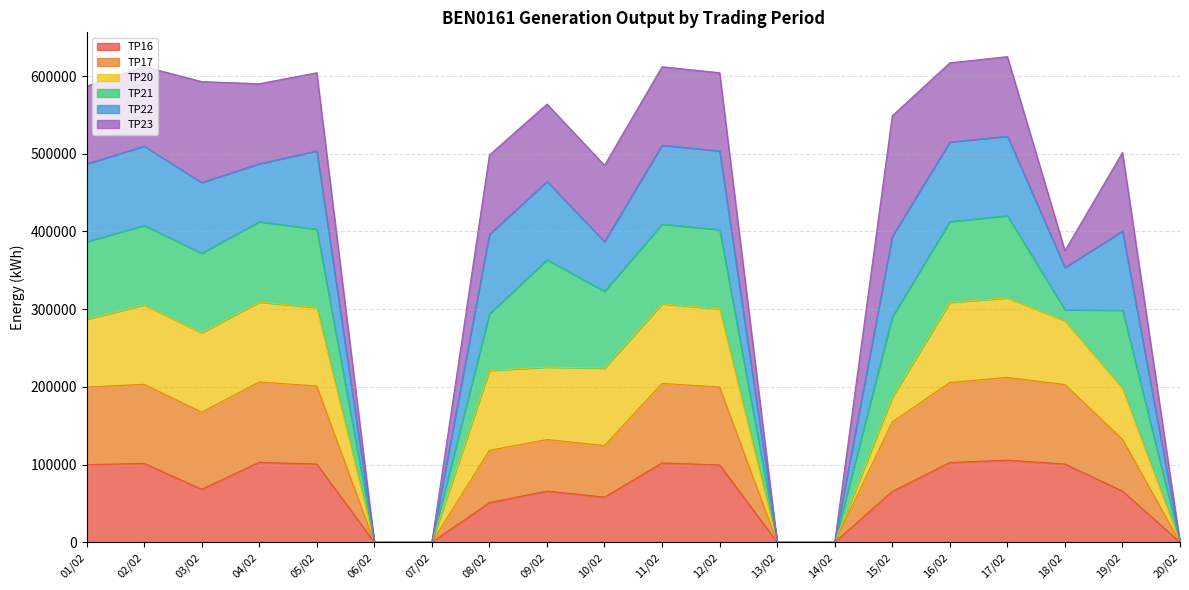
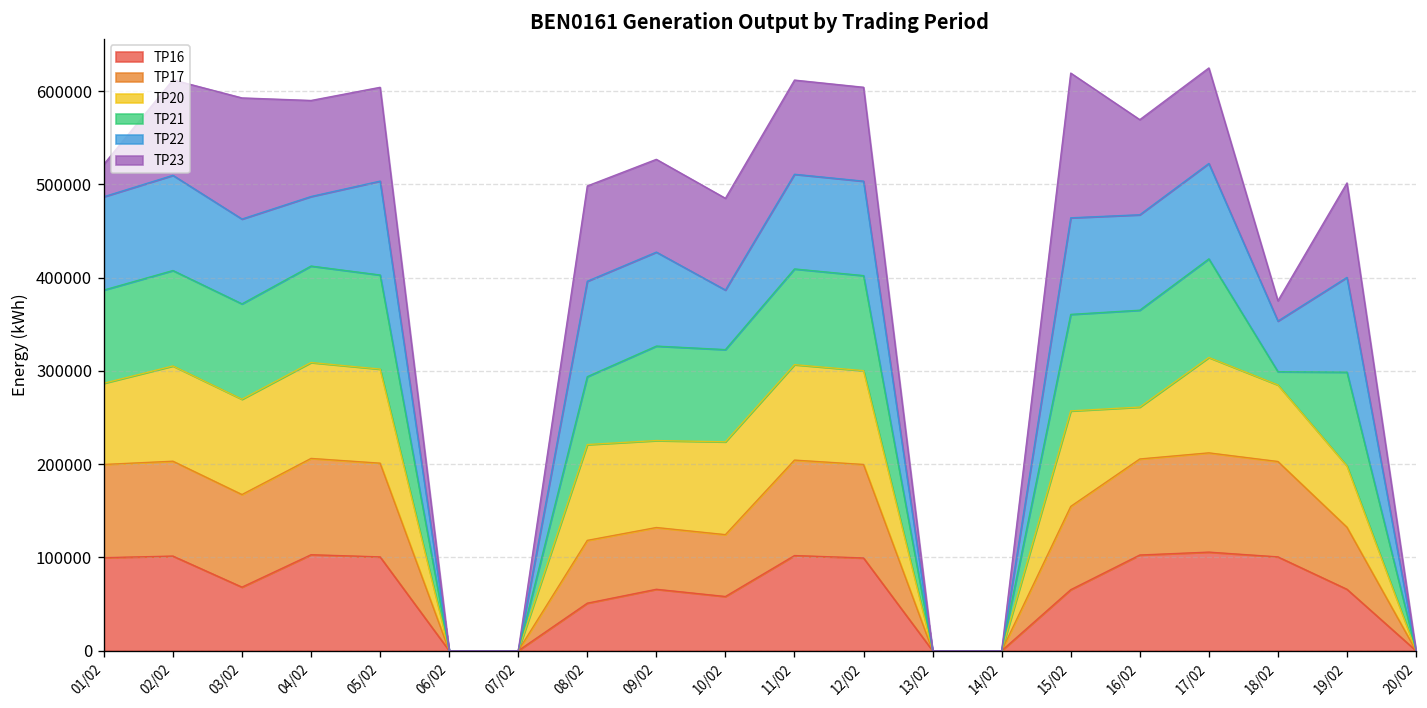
  {
    "TP20": {
      "01/02": 90000,
      "02/02": 100000,
      "03/02": 100000,
      "04/02": 100000,
      "05/02": 100000,
      "08/02": 100000,
      "09/02": 90000,
      "10/02": 100000,
      "11/02": 100000,
      "12/02": 100000,
-     "15/02": 30000,
-     "16/02": 100000,
+     "15/02": 100000,
+     "16/02": 60000,
      "17/02": 100000,
      "18/02": 80000,
      "19/02": 70000
    },
    "TP21": {
      "01/02": 100000,
      "02/02": 100000,
      "03/02": 100000,
      "04/02": 100000,
      "05/02": 100000,
      "08/02": 70000,
-     "09/02": 140000,
+     "09/02": 100000,
      "10/02": 100000,
      "11/02": 100000,
      "12/02": 100000,
      "15/02": 100000,
      "16/02": 100000,
      "17/02": 110000,
      "18/02": 10000,
      "19/02": 100000
    },
    "TP22": {
      "01/02": 100000,
      "02/02": 100000,
      "03/02": 90000,
      "04/02": 70000,
      "05/02": 100000,
      "08/02": 100000,
      "09/02": 100000,
      "10/02": 60000,
      "11/02": 100000,
      "12/02": 100000,
      "15/02": 100000,
      "16/02": 100000,
      "17/02": 100000,
      "18/02": 50000,
      "19/02": 100000
    },
    "TP23": {
-     "01/02": 100000,
+     "01/02": 30000,
      "03/02": 130000,
      "04/02": 100000,
      "05/02": 100000,
      "08/02": 100000,
      "09/02": 100000,
      "10/02": 100000,
      "11/02": 100000,
      "12/02": 100000,
      "15/02": 160000,
      "16/02": 100000,
      "17/02": 100000,
      "18/02": 20000,
      "19/02": 100000
    }
  }
